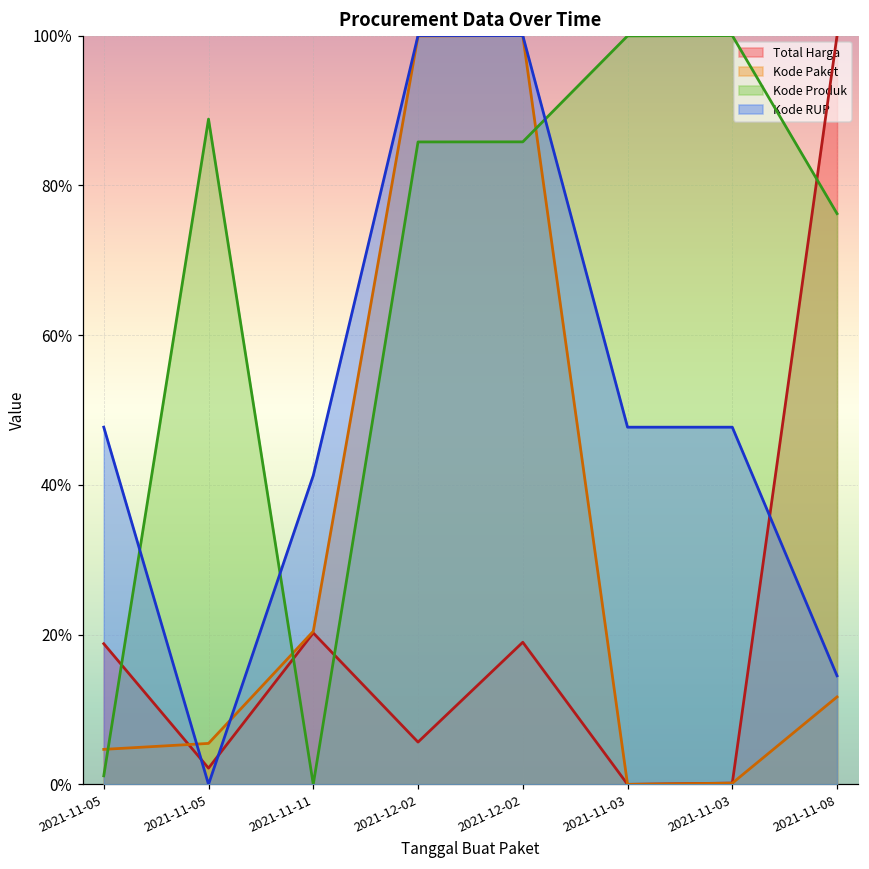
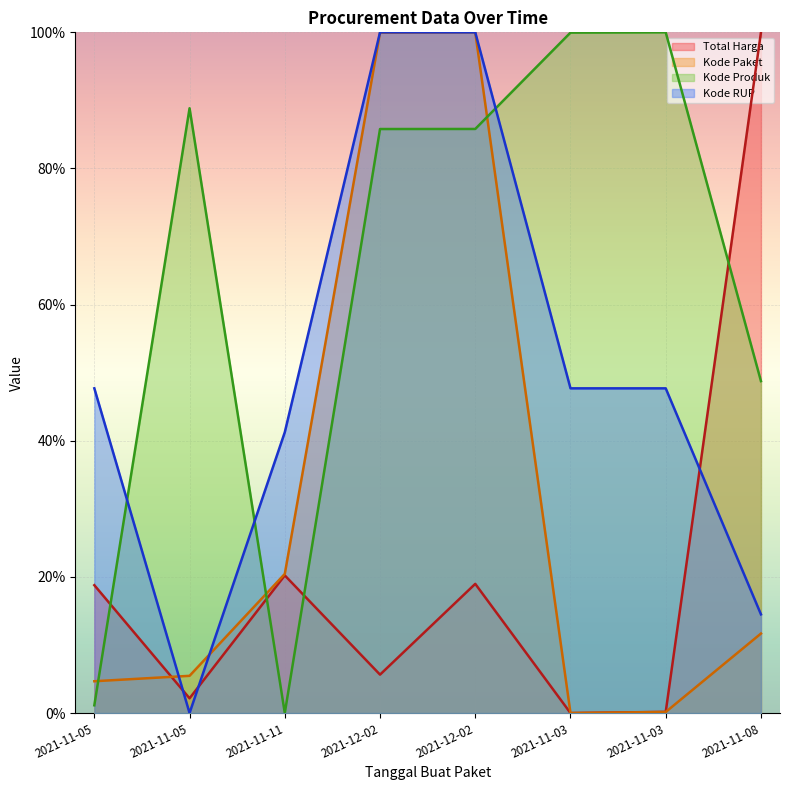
  {
    "Kode Produk": {
      "2021-11-11": "0%",
-     "2021-11-08": "76%"
+     "2021-11-08": "49%"
    },
    "Kode RUP": {
      "2021-11-11": "41%",
      "2021-11-08": "14%"
    }
  }
